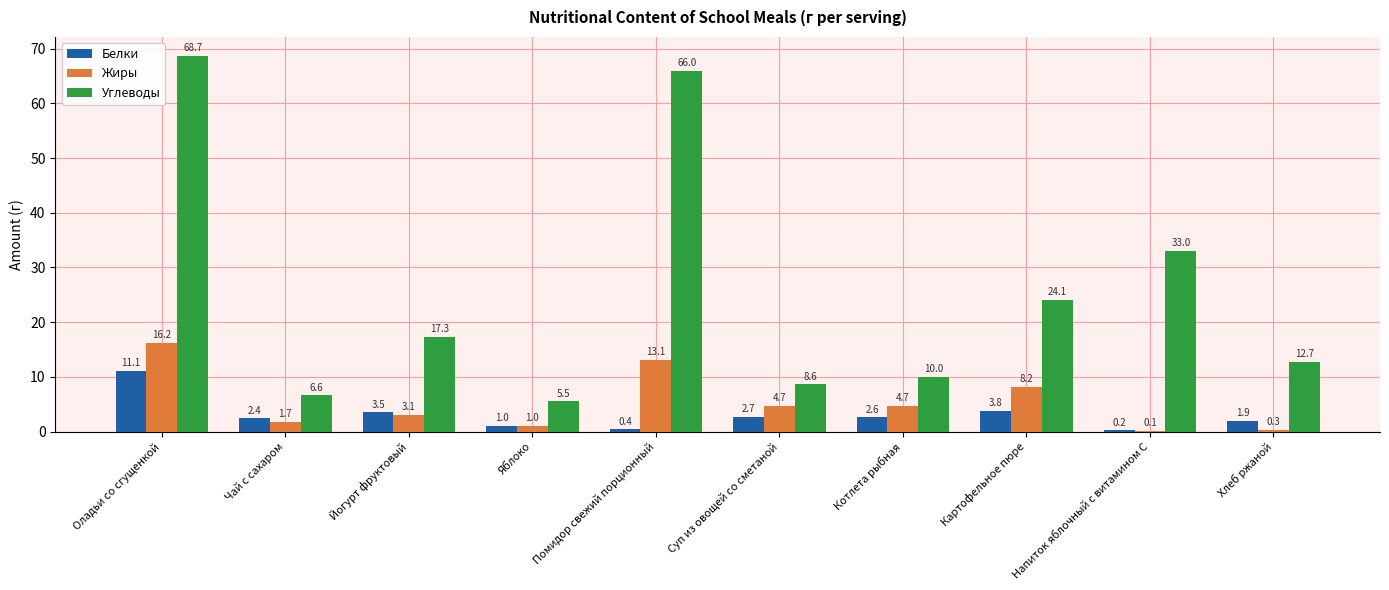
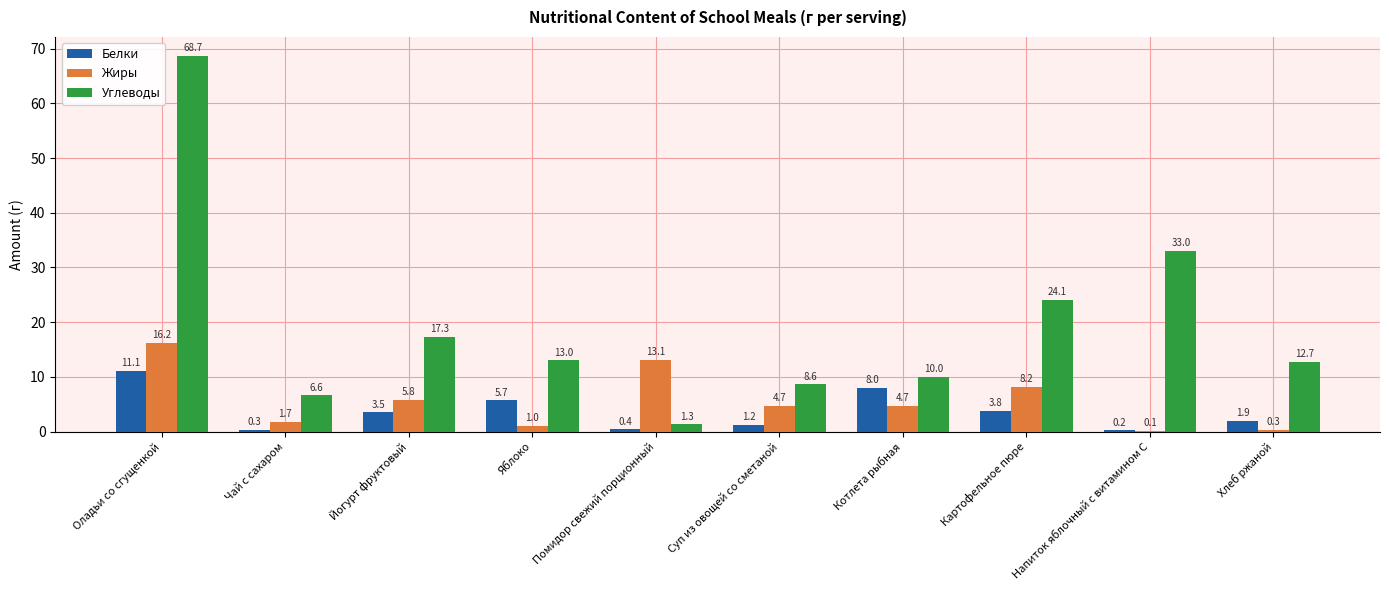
  {
    "Белки": {
      "Оладьи со сгущенкой": 11.1,
-     "Чай с сахаром": 2.4,
+     "Чай с сахаром": 0.3,
      "Йогурт фруктовый": 3.5,
-     "Яблоко": 1.0,
+     "Яблоко": 5.7,
      "Помидор свежий порционный": 0.4,
-     "Суп из овощей со сметаной": 2.7,
-     "Котлета рыбная": 2.6,
+     "Суп из овощей со сметаной": 1.2,
+     "Котлета рыбная": 8.0,
      "Картофельное пюре": 3.8,
      "Напиток яблочный с витамином С": 0.2,
      "Хлеб ржаной": 1.9
    },
    "Жиры": {
      "Оладьи со сгущенкой": 16.2,
      "Чай с сахаром": 1.7,
-     "Йогурт фруктовый": 3.1,
+     "Йогурт фруктовый": 5.8,
      "Яблоко": 1.0,
      "Помидор свежий порционный": 13.1,
      "Суп из овощей со сметаной": 4.7,
      "Котлета рыбная": 4.7,
      "Картофельное пюре": 8.2,
      "Напиток яблочный с витамином С": 0.1,
      "Хлеб ржаной": 0.3
    },
    "Углеводы": {
      "Оладьи со сгущенкой": 68.7,
      "Чай с сахаром": 6.6,
      "Йогурт фруктовый": 17.3,
-     "Яблоко": 5.5,
-     "Помидор свежий порционный": 66.0,
+     "Яблоко": 13.0,
+     "Помидор свежий порционный": 1.3,
      "Суп из овощей со сметаной": 8.6,
      "Котлета рыбная": 10.0,
      "Картофельное пюре": 24.1,
      "Напиток яблочный с витамином С": 33.0,
      "Хлеб ржаной": 12.7
    }
  }
